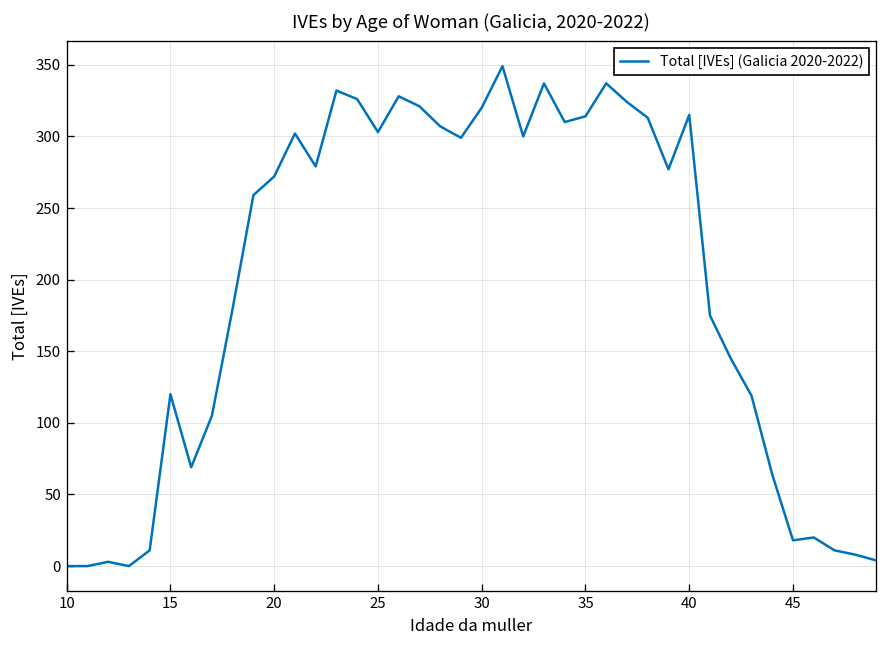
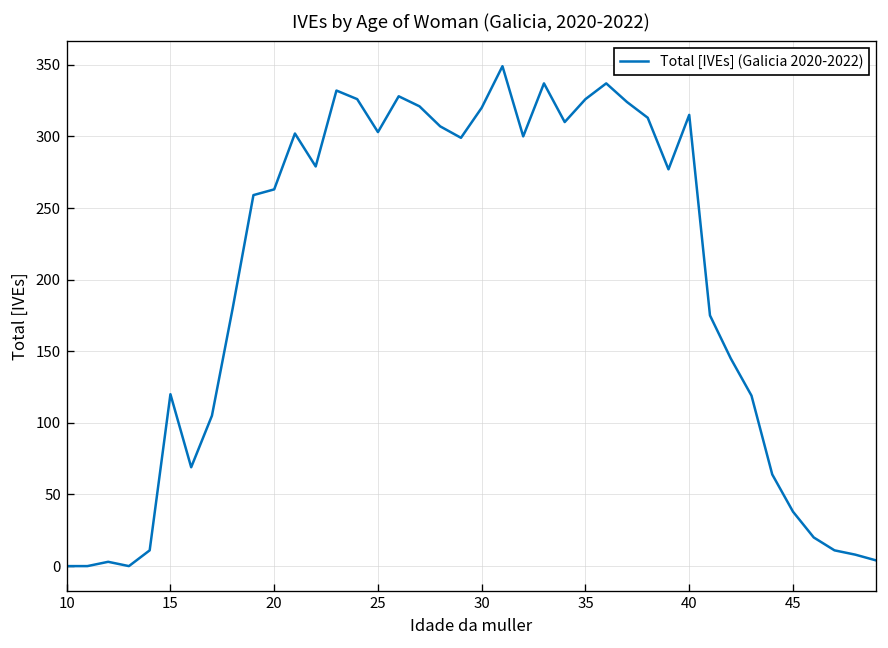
  {
    "10": 0,
    "15": 120,
-   "20": 272,
+   "20": 263,
    "25": 303,
    "30": 320,
-   "35": 314,
+   "35": 326,
    "40": 315,
-   "45": 18
+   "45": 38
  }
